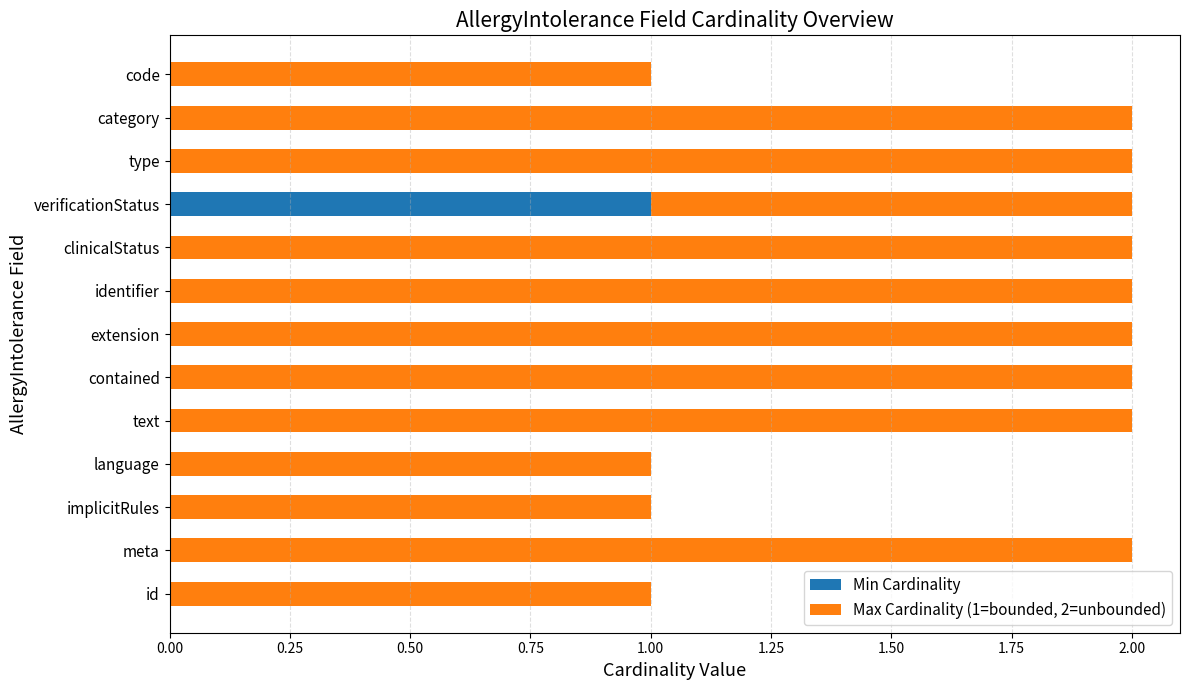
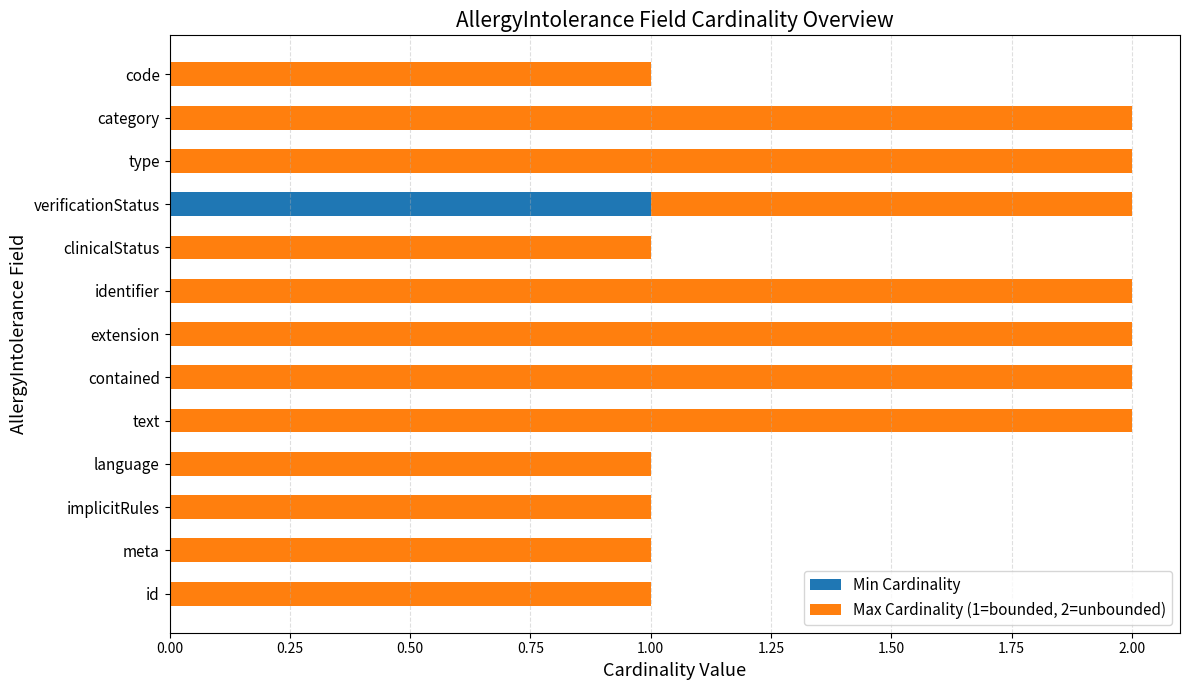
  {
    "Min Cardinality": {
      "code": 0,
      "category": 0,
      "type": 0,
      "verificationStatus": 1,
      "clinicalStatus": 0,
      "identifier": 0,
      "extension": 0,
      "contained": 0,
      "text": 0,
      "language": 0,
      "implicitRules": 0,
      "meta": 0,
      "id": 0
    },
    "Max Cardinality (1=bounded, 2=unbounded)": {
-     "clinicalStatus": 2,
-     "meta": 2
+     "clinicalStatus": 1,
+     "meta": 1
    }
  }
